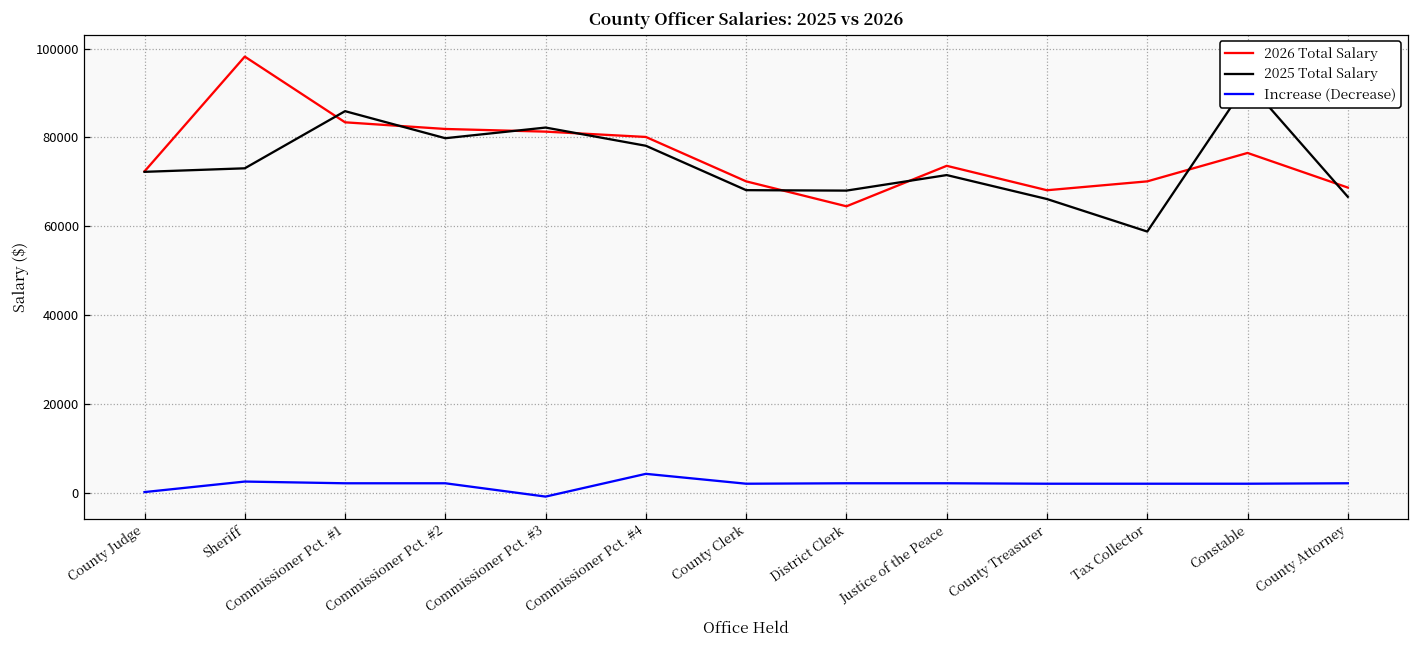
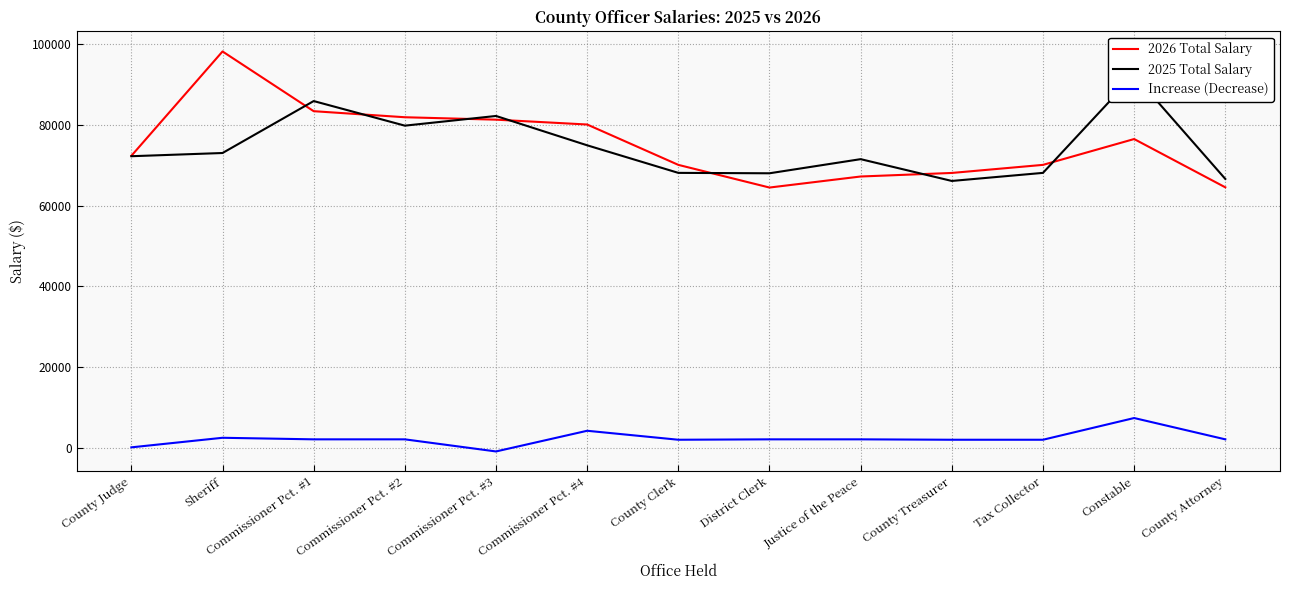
  {
    "2026 Total Salary": {
      "Sheriff": 98000,
      "Commissioner Pct. #1": 83000,
      "Commissioner Pct. #2": 82000,
      "Commissioner Pct. #3": 81000,
      "Commissioner Pct. #4": 80000,
      "County Clerk": 70000,
      "District Clerk": 64000,
-     "Justice of the Peace": 74000,
+     "Justice of the Peace": 67000,
      "County Treasurer": 68000,
      "Tax Collector": 70000,
      "Constable": 76000,
-     "County Attorney": 69000
+     "County Attorney": 65000
    },
    "2025 Total Salary": {
      "Sheriff": 73000,
      "Commissioner Pct. #1": 86000,
      "Commissioner Pct. #2": 80000,
      "Commissioner Pct. #3": 82000,
-     "Commissioner Pct. #4": 78000,
+     "Commissioner Pct. #4": 75000,
      "County Clerk": 68000,
      "District Clerk": 68000,
      "Justice of the Peace": 72000,
      "County Treasurer": 66000,
-     "Tax Collector": 59000,
+     "Tax Collector": 68000,
      "County Attorney": 67000
    },
    "Increase (Decrease)": {
      "County Judge": 0,
      "Sheriff": 2000,
      "Commissioner Pct. #1": 2000,
      "Commissioner Pct. #2": 2000,
      "Commissioner Pct. #3": -1000,
      "Commissioner Pct. #4": 4000,
      "County Clerk": 2000,
      "District Clerk": 2000,
      "Justice of the Peace": 2000,
      "County Treasurer": 2000,
      "Tax Collector": 2000,
-     "Constable": 2000,
+     "Constable": 7000,
      "County Attorney": 2000
    }
  }
